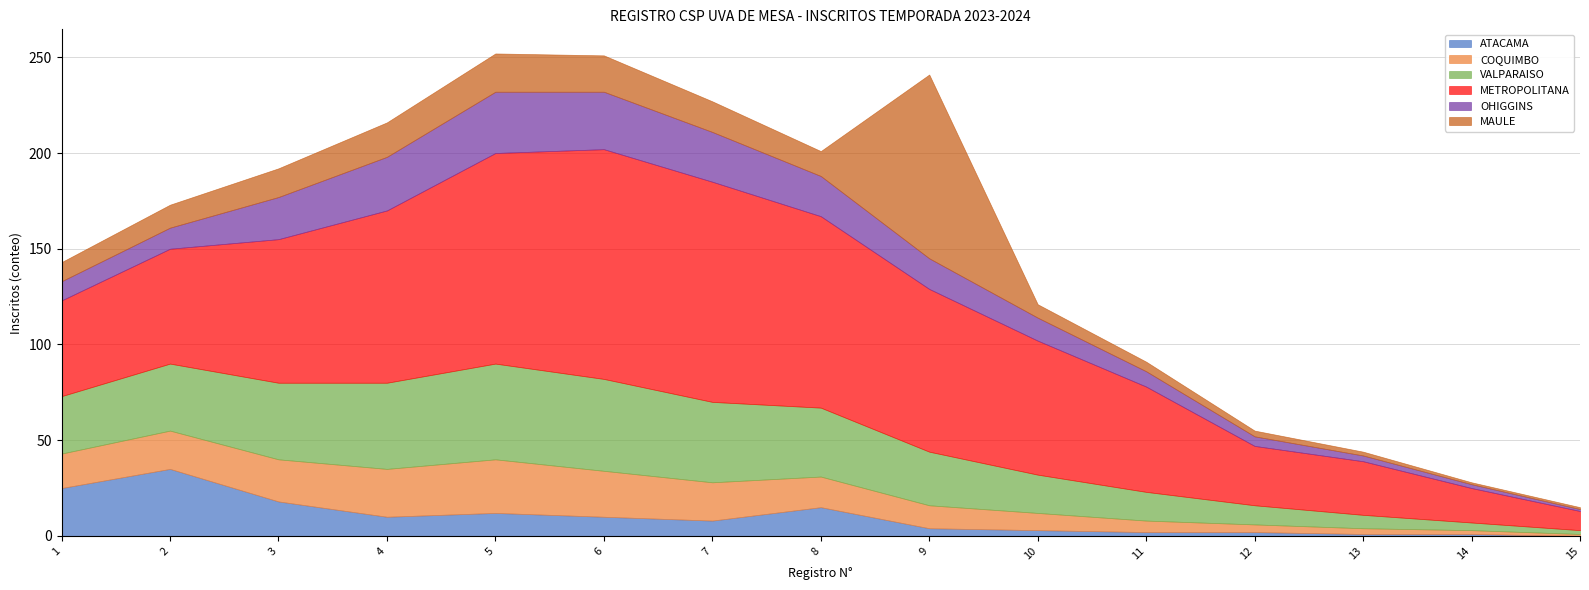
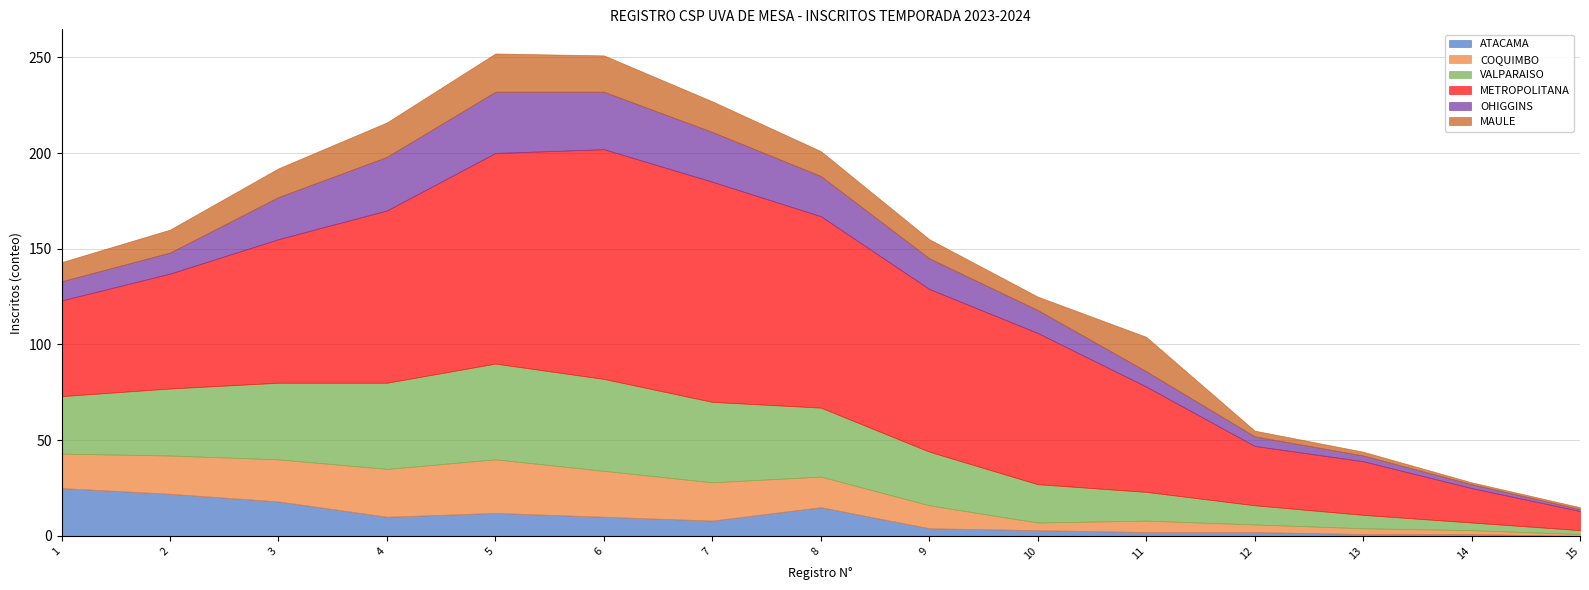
  {
    "ATACAMA": {
      "1": 25,
-     "2": 35,
+     "2": 22,
      "3": 18,
      "4": 10,
      "5": 12,
      "6": 10,
      "7": 8,
      "8": 15,
      "9": 4,
      "10": 3,
      "11": 2,
      "12": 2
    },
    "COQUIMBO": {
      "1": 18,
      "2": 20,
      "3": 22,
      "4": 25,
      "5": 28,
      "6": 24,
      "7": 20,
      "8": 16,
      "9": 12,
-     "10": 9,
+     "10": 4,
      "11": 6,
      "12": 4,
      "13": 3,
      "14": 2
    },
    "VALPARAISO": {
      "1": 30,
      "2": 35,
      "3": 40,
      "4": 45,
      "5": 50,
      "6": 48,
      "7": 42,
      "8": 36,
      "9": 28,
      "10": 20,
      "11": 15,
      "12": 10,
      "13": 7,
      "14": 4,
      "15": 2
    },
    "METROPOLITANA": {
      "1": 50,
      "2": 60,
      "3": 75,
      "4": 90,
      "5": 110,
      "6": 120,
      "7": 115,
      "8": 100,
      "9": 85,
-     "10": 70,
+     "10": 79,
      "11": 55,
      "12": 31,
      "13": 28,
      "14": 18
    },
    "OHIGGINS": {
      "1": 10,
      "2": 11,
      "3": 22,
      "4": 28,
      "5": 32,
      "6": 30,
      "7": 26,
      "8": 21,
      "9": 16,
      "10": 12,
      "11": 8,
      "12": 5,
      "13": 3
    },
    "MAULE": {
      "1": 10,
      "2": 12,
      "3": 15,
      "4": 18,
      "5": 20,
      "6": 19,
      "7": 16,
      "8": 13,
-     "9": 96,
+     "9": 10,
      "10": 7,
-     "11": 5,
+     "11": 18,
      "12": 3,
      "13": 2
    }
  }
